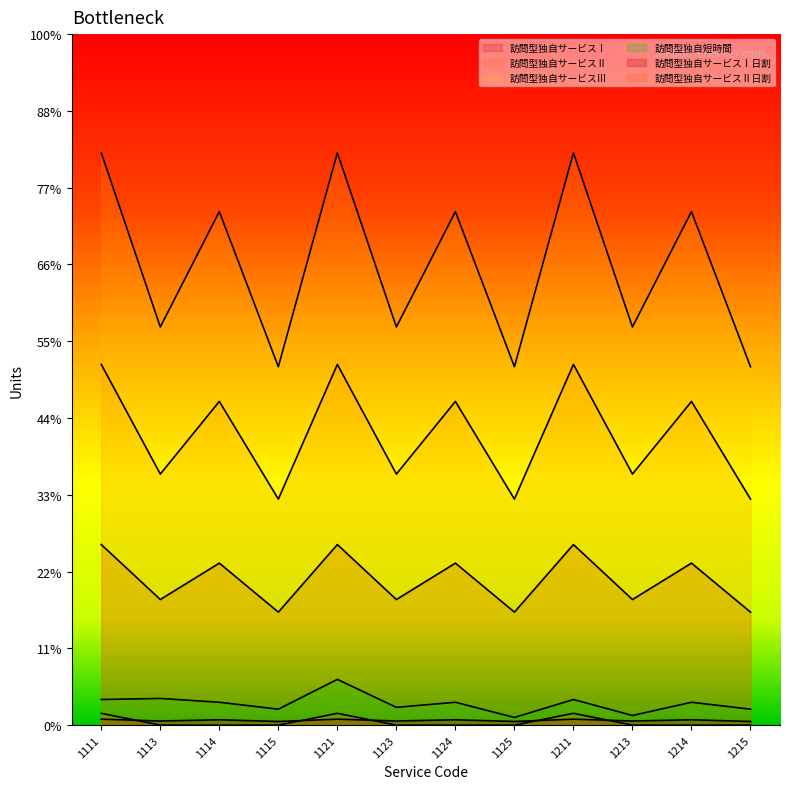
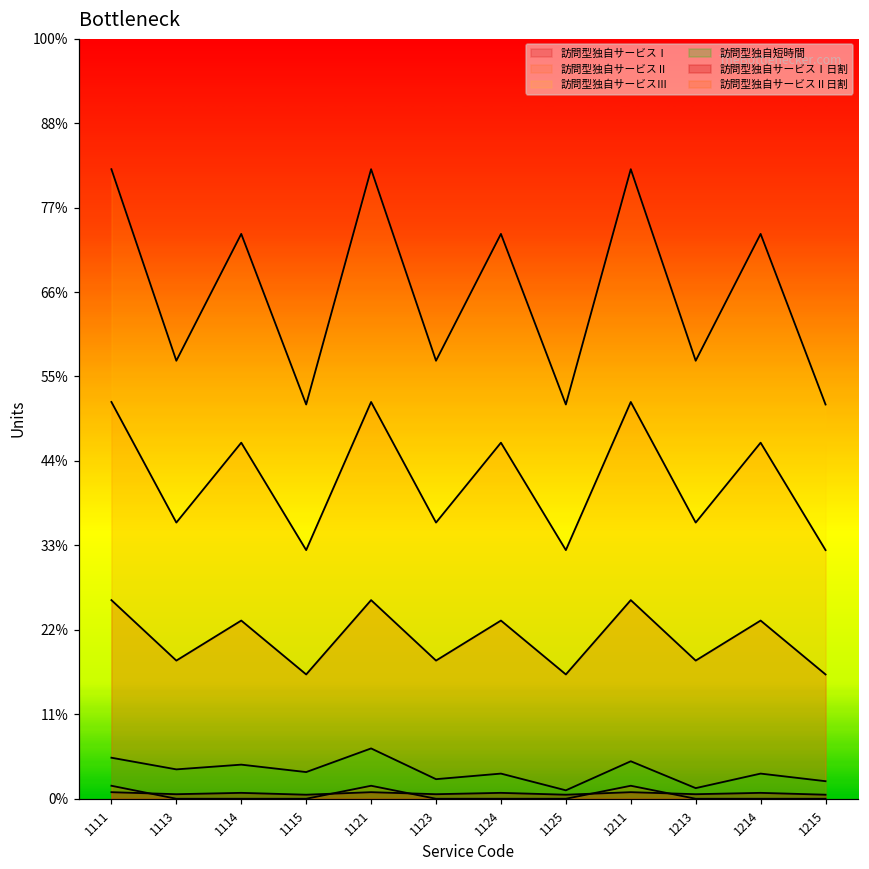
  {
    "訪問型独自短時間": {
-     "1111": "4%",
+     "1111": "5%",
      "1113": "4%",
-     "1114": "3%",
-     "1115": "2%",
+     "1114": "4%",
+     "1115": "4%",
      "1121": "7%",
      "1123": "3%",
      "1124": "3%",
      "1125": "1%",
-     "1211": "4%",
+     "1211": "5%",
      "1213": "1%",
      "1214": "3%",
      "1215": "2%"
    }
  }
